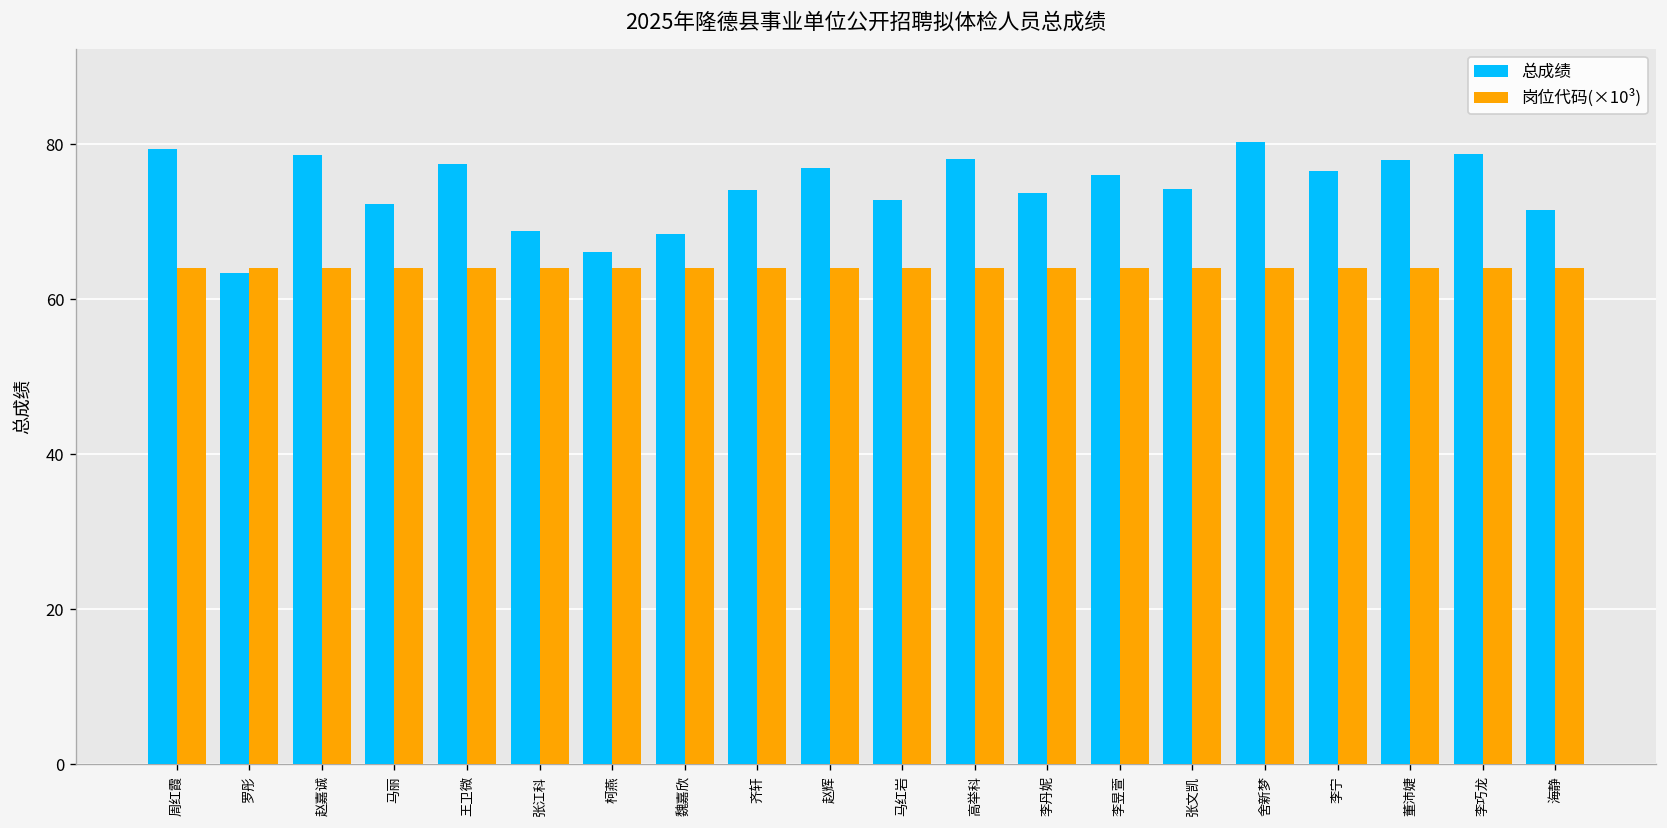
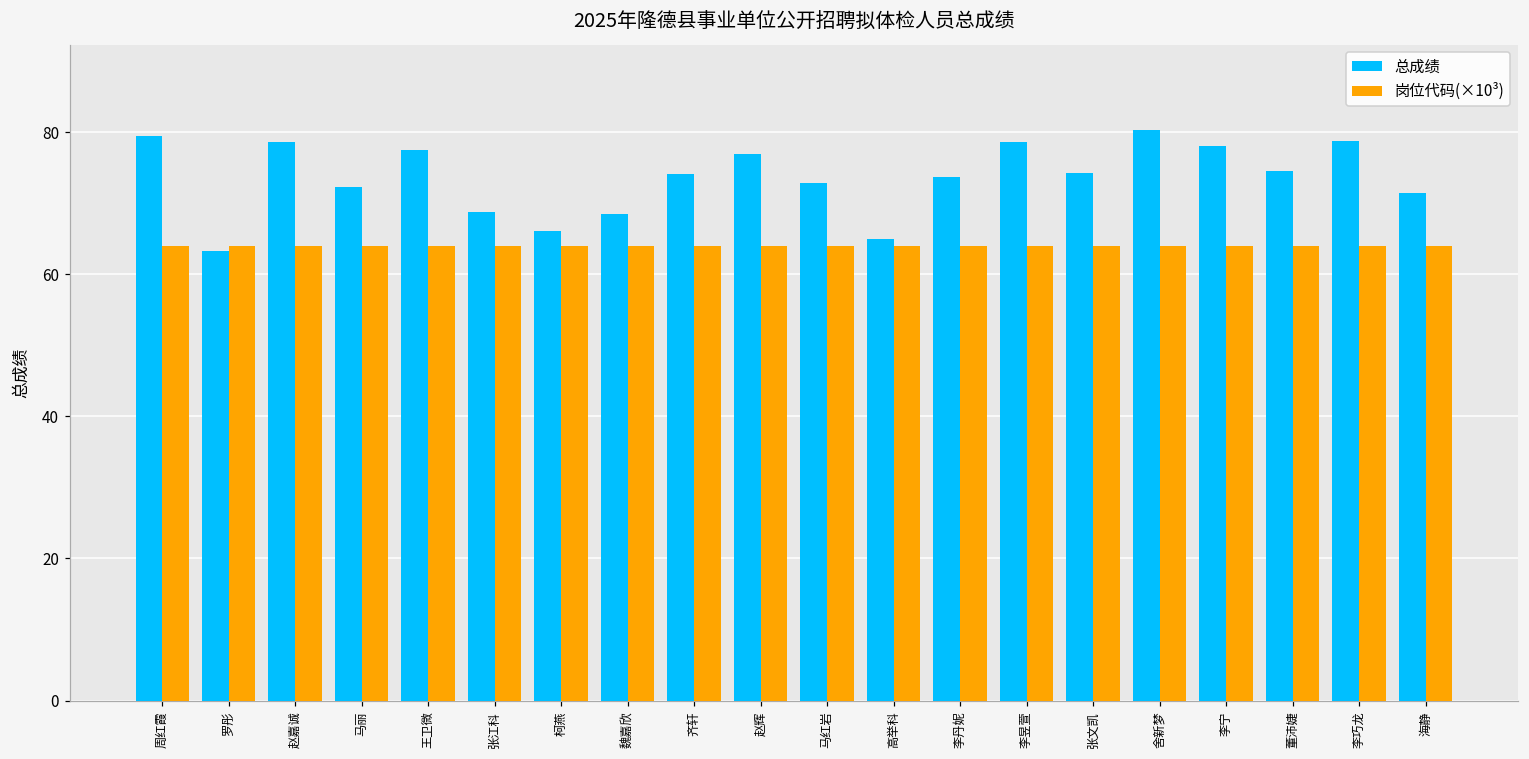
  {
    "总成绩": {
      "周红霞": 79,
      "罗彤": 63,
      "赵嘉诚": 79,
      "马丽": 72,
      "王卫微": 77,
      "张江科": 69,
      "柯燕": 66,
      "魏嘉欣": 68,
      "齐轩": 74,
      "赵辉": 77,
      "马红岩": 73,
-     "高举科": 78,
+     "高举科": 65,
      "李丹妮": 74,
-     "李昱萱": 76,
+     "李昱萱": 79,
      "张文凯": 74,
      "舍新梦": 80,
-     "李宁": 77,
-     "董沛婕": 78,
+     "李宁": 78,
+     "董沛婕": 74,
      "李巧龙": 79,
      "海静": 71
    },
    "岗位代码(×10³)": {
      "周红霞": 64,
      "罗彤": 64,
      "赵嘉诚": 64,
      "马丽": 64,
      "王卫微": 64,
      "张江科": 64,
      "柯燕": 64,
      "魏嘉欣": 64,
      "齐轩": 64,
      "赵辉": 64,
      "马红岩": 64,
      "高举科": 64,
      "李丹妮": 64,
      "李昱萱": 64,
      "张文凯": 64,
      "舍新梦": 64,
      "李宁": 64,
      "董沛婕": 64,
      "李巧龙": 64,
      "海静": 64
    }
  }
